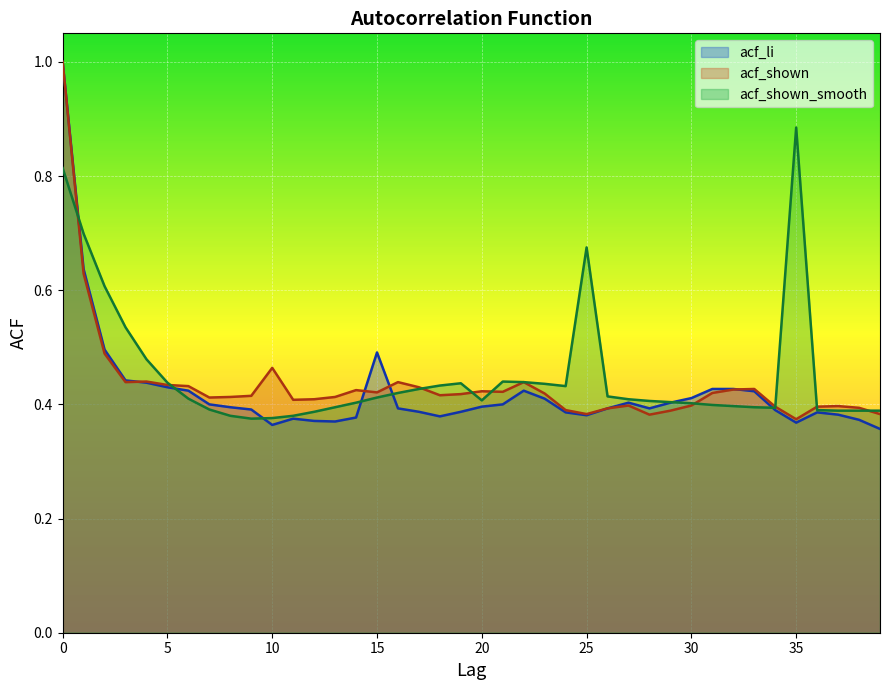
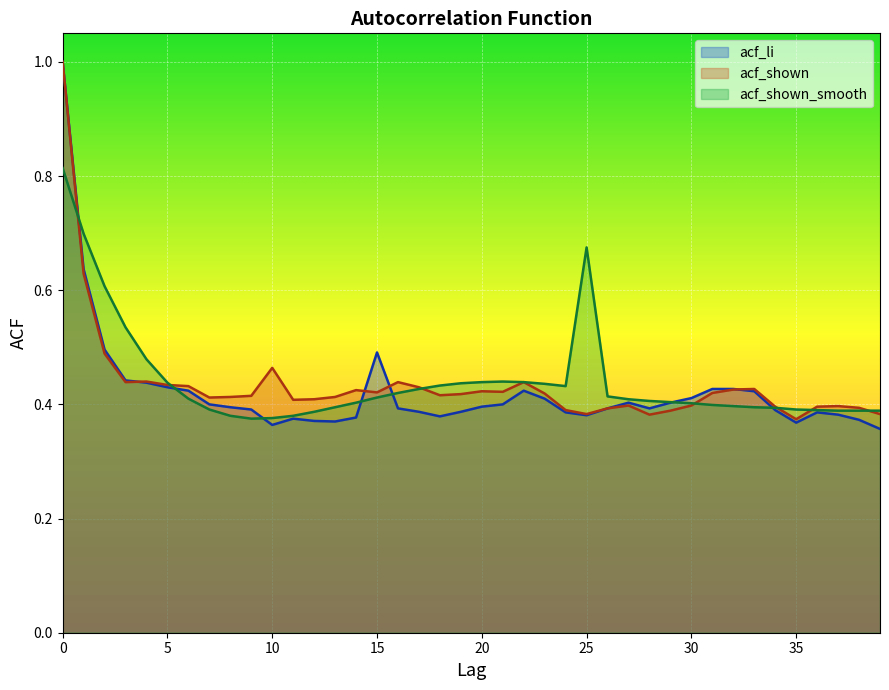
  {
    "acf_li": {
      "10": 0.36,
      "15": 0.49,
      "20": 0.40,
      "30": 0.41,
      "35": 0.37
    },
    "acf_shown": {
      "10": 0.46,
      "15": 0.42,
      "20": 0.42,
      "35": 0.37
    },
    "acf_shown_smooth": {
      "0": 0.81,
      "10": 0.38,
      "15": 0.41,
-     "20": 0.41,
+     "20": 0.44,
      "25": 0.68,
-     "35": 0.89
+     "35": 0.39
    }
  }
